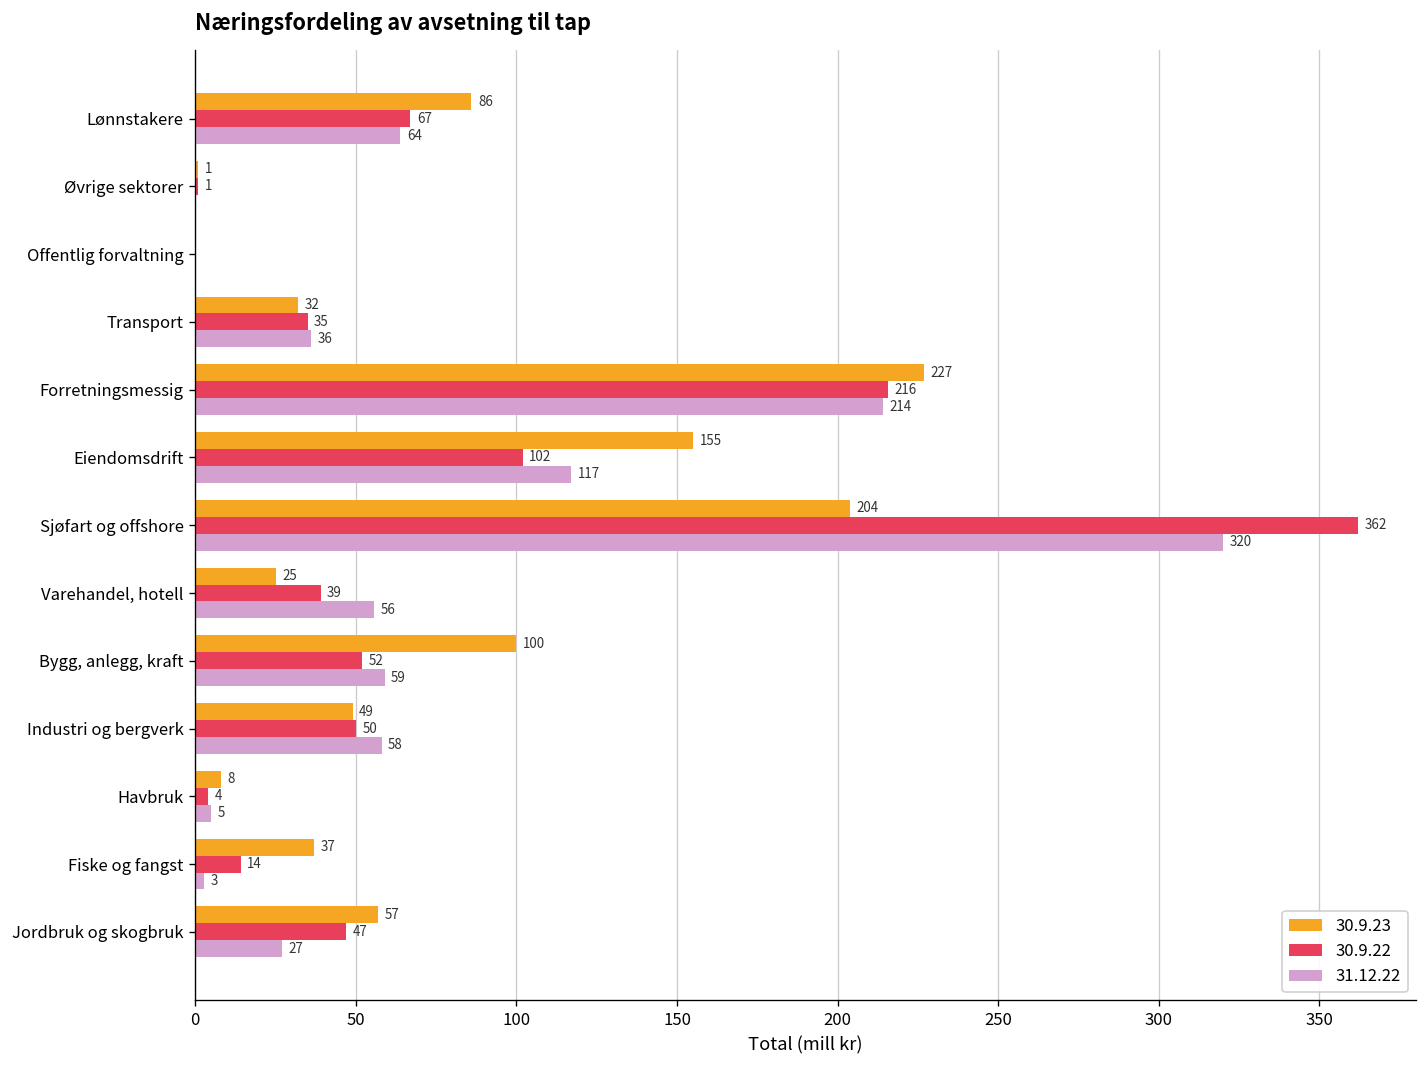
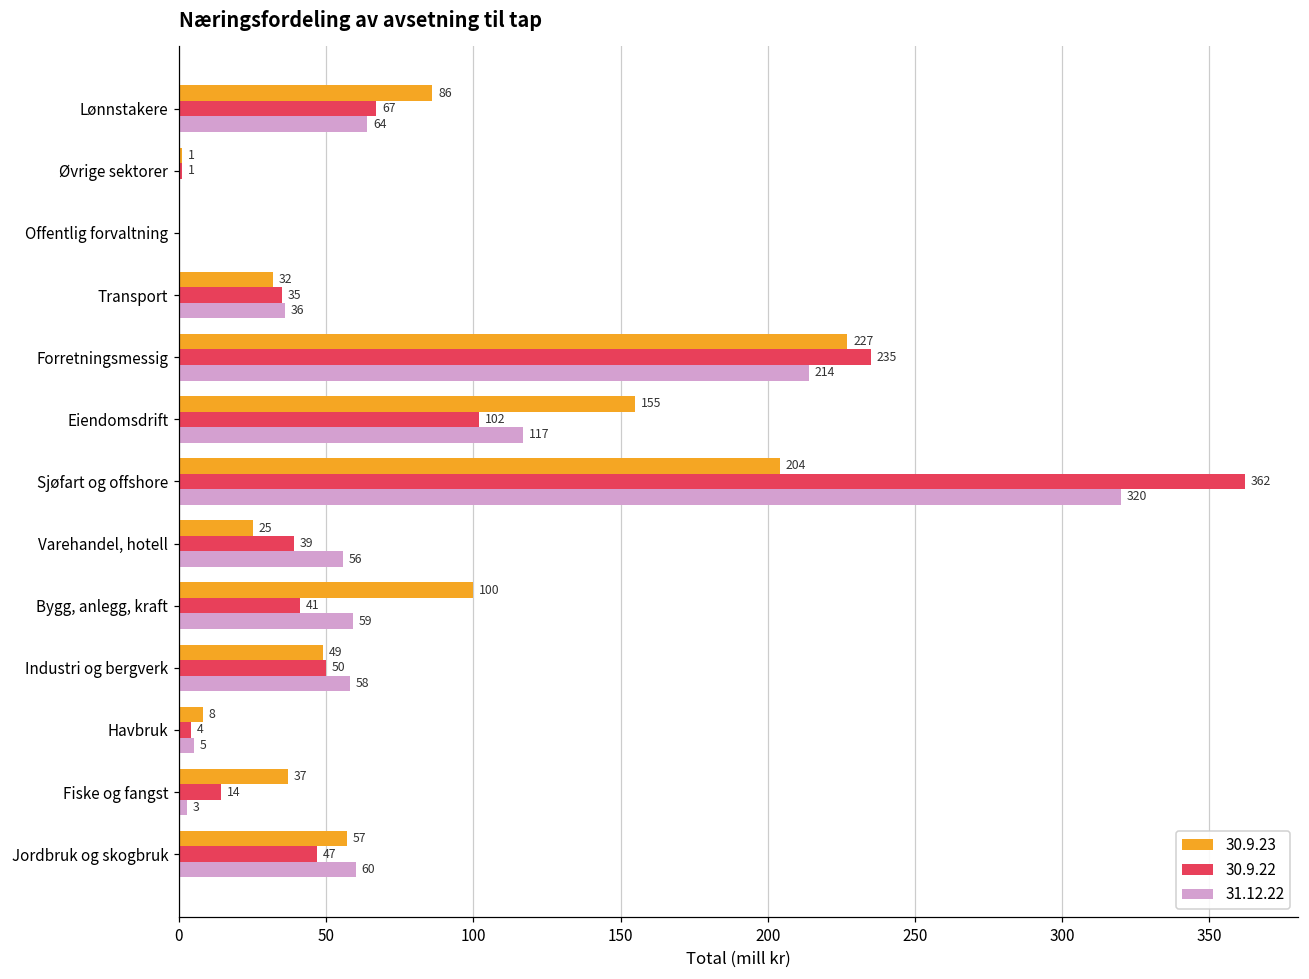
  {
    "30.9.23": {
      "Lønnstakere": 86,
      "Øvrige sektorer": 1,
      "Transport": 32,
      "Forretningsmessig": 227,
      "Eiendomsdrift": 155,
      "Sjøfart og offshore": 204,
      "Varehandel, hotell": 25,
      "Bygg, anlegg, kraft": 100,
      "Industri og bergverk": 49,
      "Havbruk": 8,
      "Fiske og fangst": 37,
      "Jordbruk og skogbruk": 57
    },
    "30.9.22": {
      "Lønnstakere": 67,
      "Øvrige sektorer": 1,
      "Transport": 35,
-     "Forretningsmessig": 216,
+     "Forretningsmessig": 235,
      "Eiendomsdrift": 102,
      "Sjøfart og offshore": 362,
      "Varehandel, hotell": 39,
-     "Bygg, anlegg, kraft": 52,
+     "Bygg, anlegg, kraft": 41,
      "Industri og bergverk": 50,
      "Havbruk": 4,
      "Fiske og fangst": 14,
      "Jordbruk og skogbruk": 47
    },
    "31.12.22": {
      "Lønnstakere": 64,
      "Transport": 36,
      "Forretningsmessig": 214,
      "Eiendomsdrift": 117,
      "Sjøfart og offshore": 320,
      "Varehandel, hotell": 56,
      "Bygg, anlegg, kraft": 59,
      "Industri og bergverk": 58,
      "Havbruk": 5,
      "Fiske og fangst": 3,
-     "Jordbruk og skogbruk": 27
+     "Jordbruk og skogbruk": 60
    }
  }
